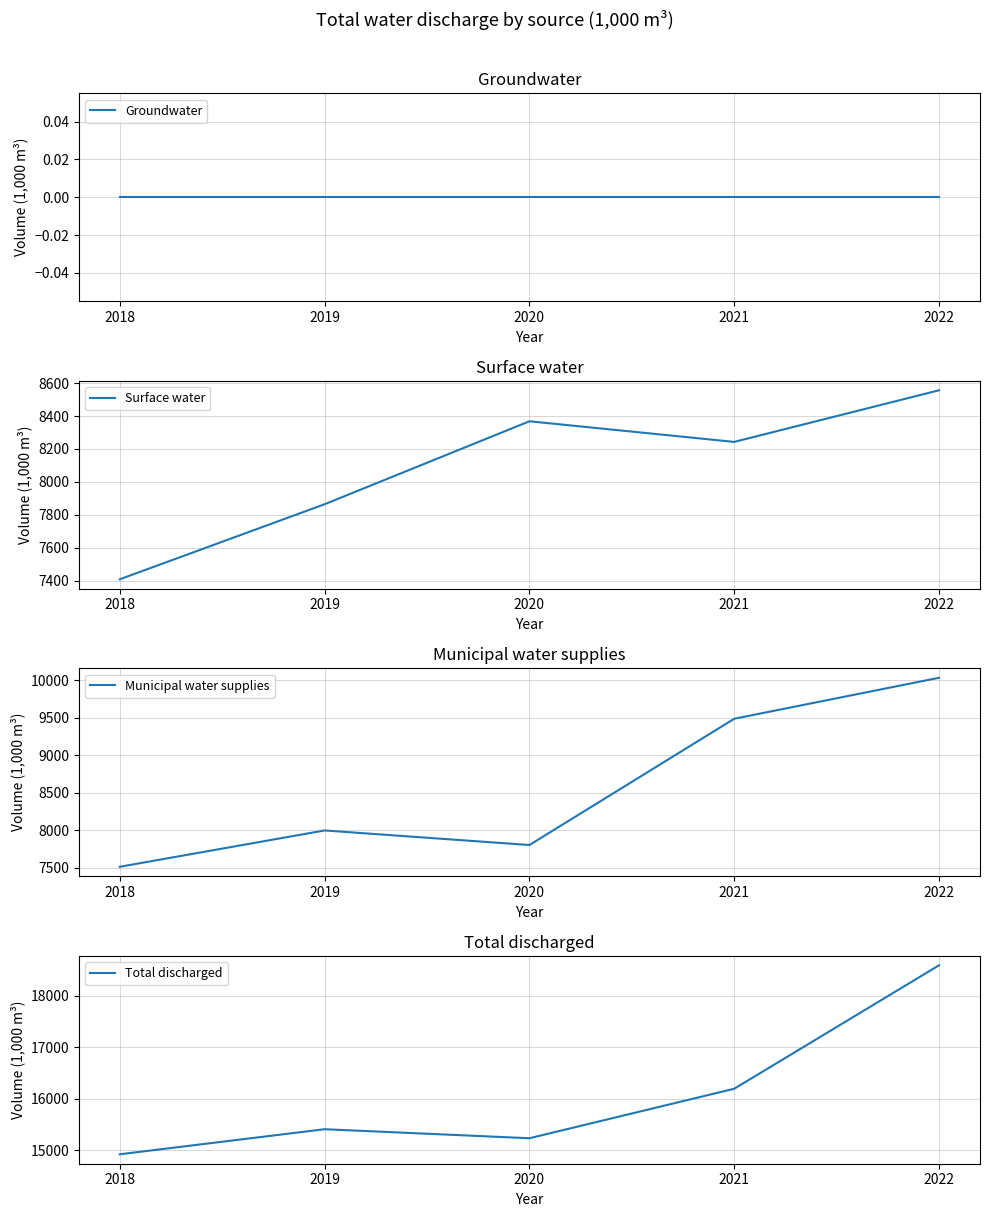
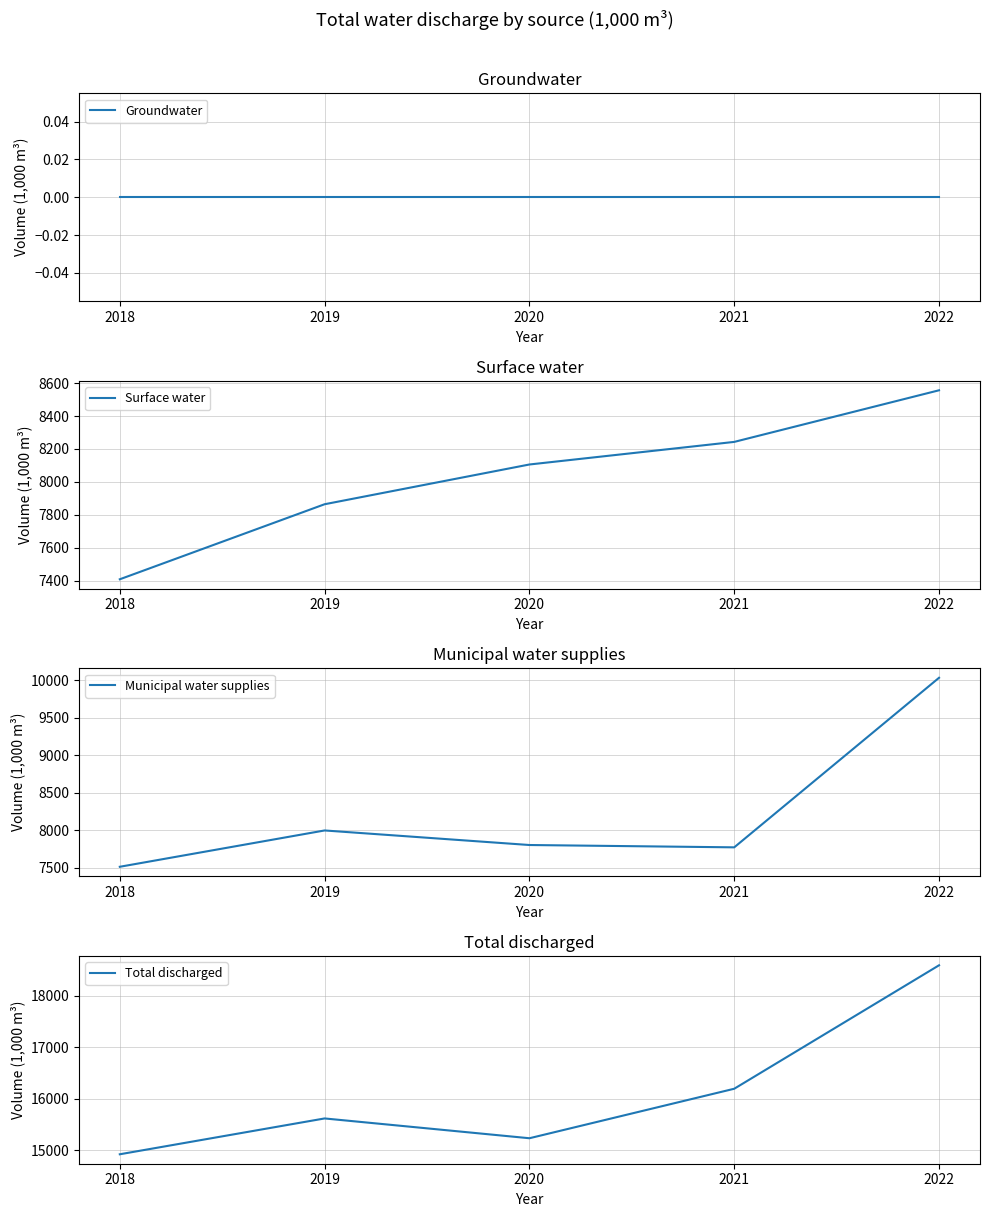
  {
    "Groundwater": {
      "2018": 0.000,
      "2019": 0.000,
      "2020": 0.000,
      "2021": 0.000,
      "2022": 0.000
    },
    "Surface water": {
      "2018": 7410,
      "2019": 7870,
-     "2020": 8370,
+     "2020": 8110,
      "2021": 8240,
      "2022": 8560
    },
    "Municipal water supplies": {
      "2018": 7500,
      "2019": 8000,
      "2020": 7800,
-     "2021": 9500,
+     "2021": 7800,
      "2022": 10000
    },
    "Total discharged": {
      "2018": 14900,
-     "2019": 15400,
+     "2019": 15600,
      "2020": 15200,
      "2021": 16200,
      "2022": 18600
    }
  }
